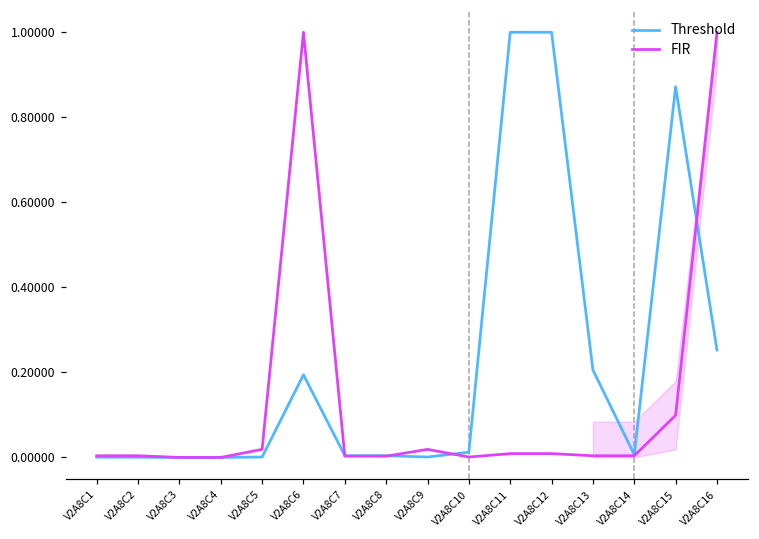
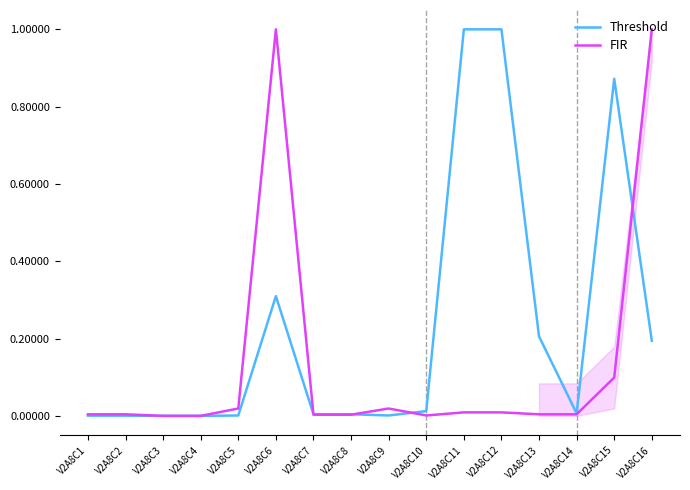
  {
    "Threshold": {
      "V2A8C5": 0.00,
-     "V2A8C6": 0.19,
+     "V2A8C6": 0.31,
      "V2A8C9": 0.00,
      "V2A8C10": 0.01,
      "V2A8C11": 1.00,
      "V2A8C12": 1.00,
      "V2A8C13": 0.21,
      "V2A8C15": 0.87,
-     "V2A8C16": 0.25
+     "V2A8C16": 0.19
    }
  }
